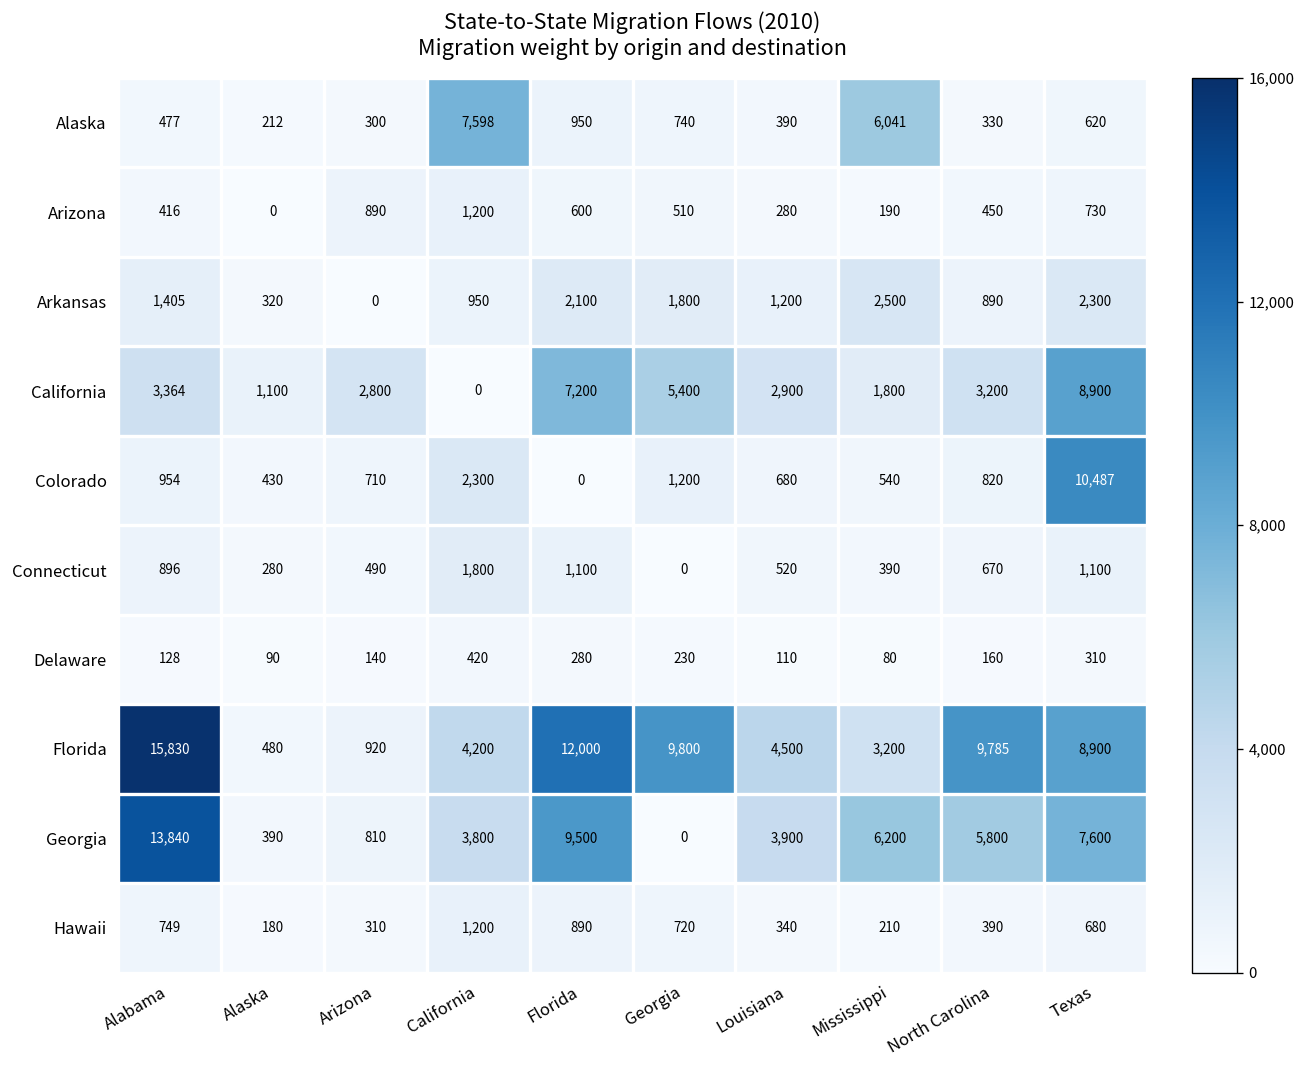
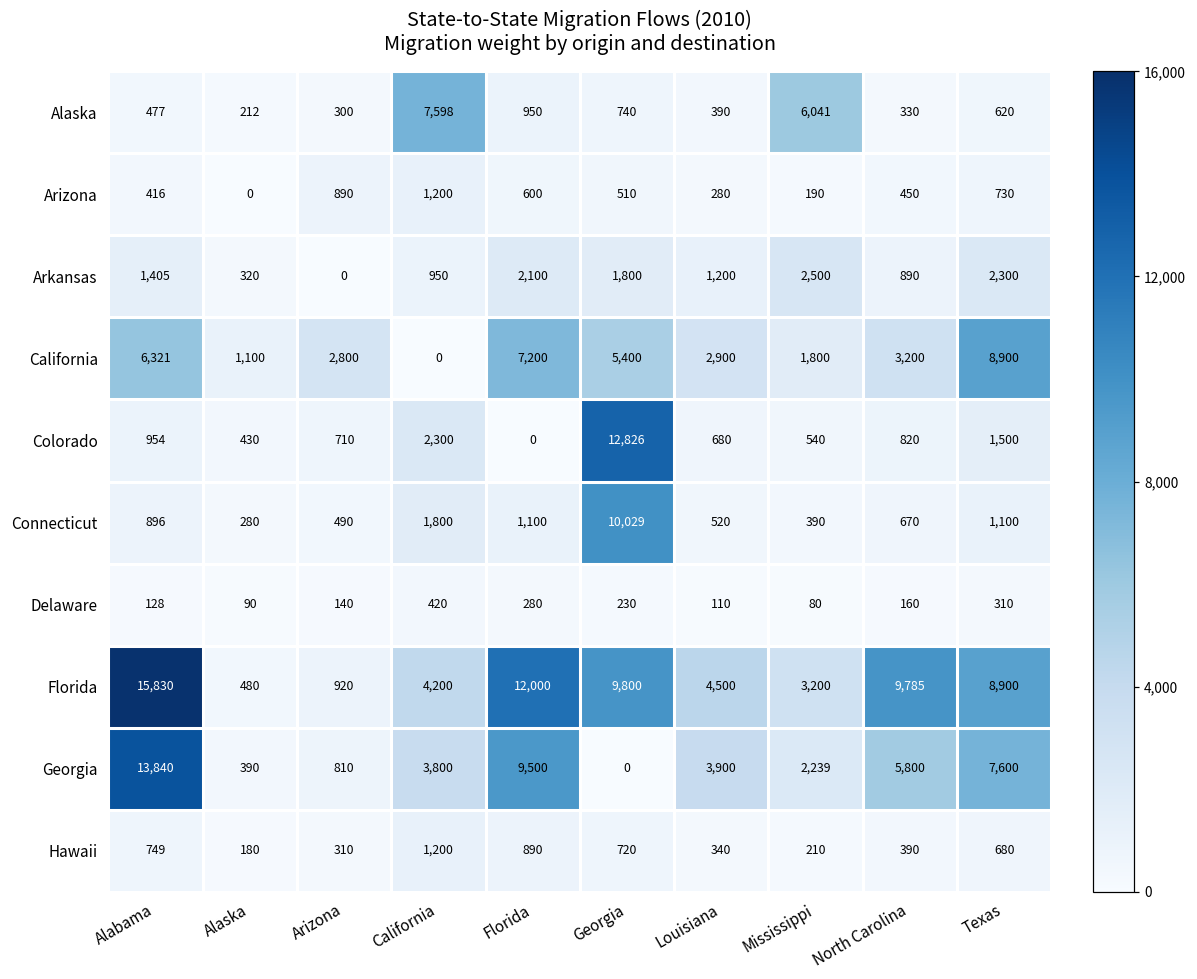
  {
    "Alaska": {
      "Alabama": "477",
      "Alaska": "212",
      "Arizona": "300",
      "California": "7,598",
      "Florida": "950",
      "Georgia": "740",
      "Louisiana": "390",
      "Mississippi": "6,041",
      "North Carolina": "330",
      "Texas": "620"
    },
    "Arizona": {
      "Alabama": "416",
      "Alaska": "0",
      "Arizona": "890",
      "California": "1,200",
      "Florida": "600",
      "Georgia": "510",
      "Louisiana": "280",
      "Mississippi": "190",
      "North Carolina": "450",
      "Texas": "730"
    },
    "Arkansas": {
      "Alabama": "1,405",
      "Alaska": "320",
      "Arizona": "0",
      "California": "950",
      "Florida": "2,100",
      "Georgia": "1,800",
      "Louisiana": "1,200",
      "Mississippi": "2,500",
      "North Carolina": "890",
      "Texas": "2,300"
    },
    "California": {
-     "Alabama": "3,364",
+     "Alabama": "6,321",
      "Alaska": "1,100",
      "Arizona": "2,800",
      "California": "0",
      "Florida": "7,200",
      "Georgia": "5,400",
      "Louisiana": "2,900",
      "Mississippi": "1,800",
      "North Carolina": "3,200",
      "Texas": "8,900"
    },
    "Colorado": {
      "Alabama": "954",
      "Alaska": "430",
      "Arizona": "710",
      "California": "2,300",
      "Florida": "0",
-     "Georgia": "1,200",
+     "Georgia": "12,826",
      "Louisiana": "680",
      "Mississippi": "540",
      "North Carolina": "820",
-     "Texas": "10,487"
+     "Texas": "1,500"
    },
    "Connecticut": {
      "Alabama": "896",
      "Alaska": "280",
      "Arizona": "490",
      "California": "1,800",
      "Florida": "1,100",
-     "Georgia": "0",
+     "Georgia": "10,029",
      "Louisiana": "520",
      "Mississippi": "390",
      "North Carolina": "670",
      "Texas": "1,100"
    },
    "Delaware": {
      "Alabama": "128",
      "Alaska": "90",
      "Arizona": "140",
      "California": "420",
      "Florida": "280",
      "Georgia": "230",
      "Louisiana": "110",
      "Mississippi": "80",
      "North Carolina": "160",
      "Texas": "310"
    },
    "Florida": {
      "Alabama": "15,830",
      "Alaska": "480",
      "Arizona": "920",
      "California": "4,200",
      "Florida": "12,000",
      "Georgia": "9,800",
      "Louisiana": "4,500",
      "Mississippi": "3,200",
      "North Carolina": "9,785",
      "Texas": "8,900"
    },
    "Georgia": {
      "Alabama": "13,840",
      "Alaska": "390",
      "Arizona": "810",
      "California": "3,800",
      "Florida": "9,500",
      "Georgia": "0",
      "Louisiana": "3,900",
-     "Mississippi": "6,200",
+     "Mississippi": "2,239",
      "North Carolina": "5,800",
      "Texas": "7,600"
    },
    "Hawaii": {
      "Alabama": "749",
      "Alaska": "180",
      "Arizona": "310",
      "California": "1,200",
      "Florida": "890",
      "Georgia": "720",
      "Louisiana": "340",
      "Mississippi": "210",
      "North Carolina": "390",
      "Texas": "680"
    }
  }
